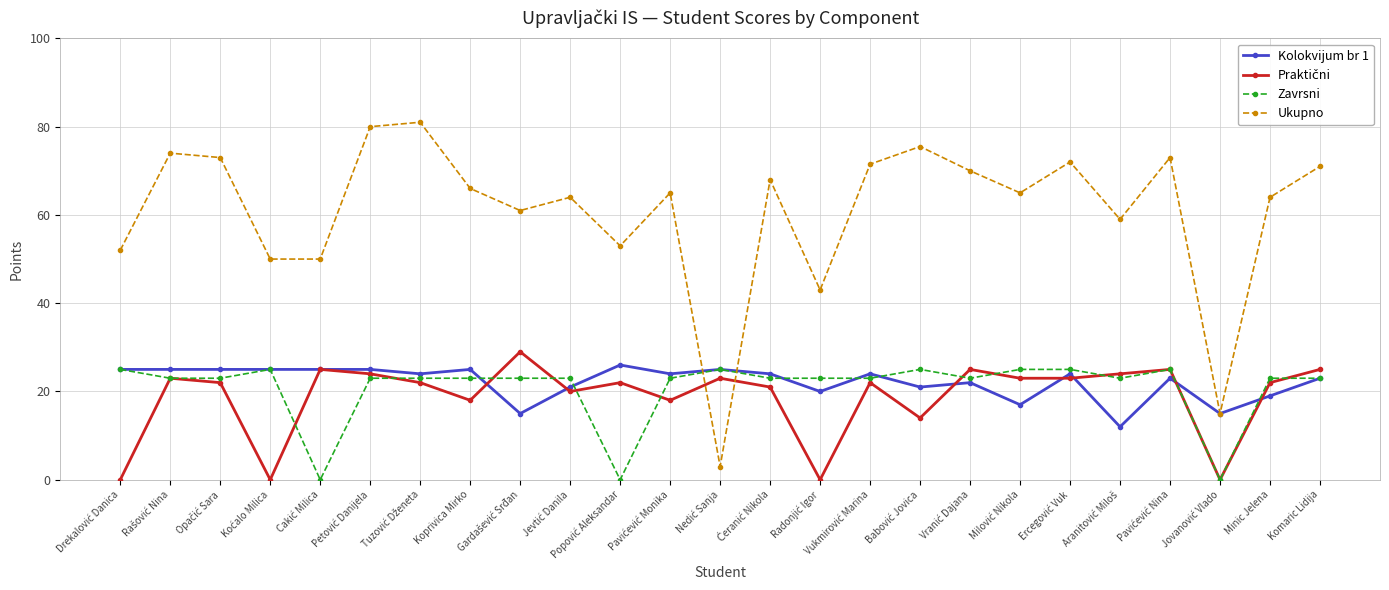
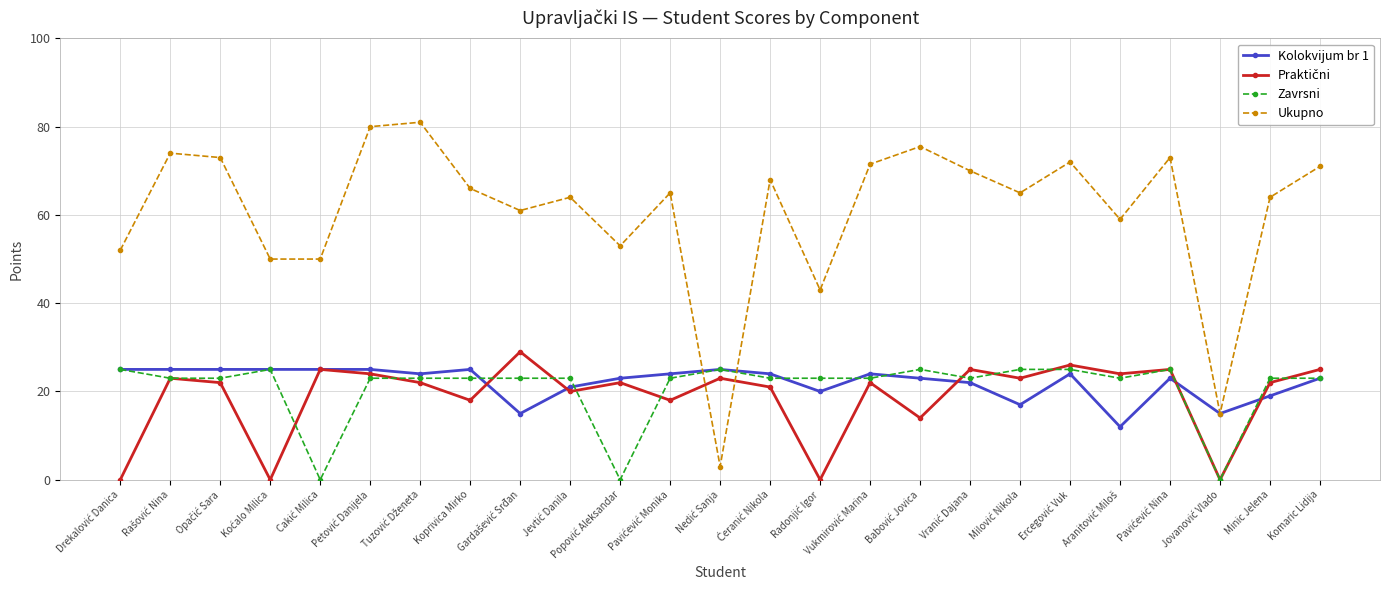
  {
    "Kolokvijum br 1": {
      "Rašović Nina": 25,
      "Opačić Sara": 25,
      "Petović Danijela": 25,
      "Tuzović Dženeta": 24,
      "Koprivica Mirko": 25,
      "Gardašević Srđan": 15,
      "Jevtić Danila": 21,
-     "Popović Aleksandar": 26,
+     "Popović Aleksandar": 23,
      "Pavićević Monika": 24,
      "Ćeranić Nikola": 24,
      "Radonjić Igor": 20,
      "Vukmirović Marina": 24,
-     "Babović Jovica": 21,
+     "Babović Jovica": 23,
      "Vranić Dajana": 22,
      "Milović Nikola": 17,
      "Ercegović Vuk": 24,
      "Aranitović Miloš": 12,
      "Pavićević Nina": 23,
      "Minic Jelena": 19
    },
    "Praktični": {
      "Drekalović Danica": 0,
      "Opačić Sara": 22,
      "Koćalo Milica": 0,
      "Petović Danijela": 24,
      "Tuzović Dženeta": 22,
      "Koprivica Mirko": 18,
      "Gardašević Srđan": 29,
      "Jevtić Danila": 20,
      "Popović Aleksandar": 22,
      "Pavićević Monika": 18,
      "Nedić Sanja": 23,
      "Ćeranić Nikola": 21,
      "Radonjić Igor": 0,
      "Vukmirović Marina": 22,
      "Babović Jovica": 14,
      "Vranić Dajana": 25,
      "Milović Nikola": 23,
-     "Ercegović Vuk": 23,
+     "Ercegović Vuk": 26,
      "Aranitović Miloš": 24,
      "Minic Jelena": 22,
      "Komaric Lidija": 25
    },
    "Zavrsni": {
      "Opačić Sara": 23,
      "Cakić Milica": 0,
      "Petović Danijela": 23,
      "Tuzović Dženeta": 23,
      "Koprivica Mirko": 23,
      "Gardašević Srđan": 23,
      "Jevtić Danila": 23,
      "Popović Aleksandar": 0,
      "Pavićević Monika": 23,
      "Ćeranić Nikola": 23,
      "Radonjić Igor": 23,
      "Vukmirović Marina": 23,
      "Babović Jovica": 25,
      "Vranić Dajana": 23,
      "Milović Nikola": 25,
      "Ercegović Vuk": 25,
      "Aranitović Miloš": 23,
      "Minic Jelena": 23
    },
    "Ukupno": {
      "Drekalović Danica": 52,
      "Rašović Nina": 74,
      "Opačić Sara": 73,
      "Koćalo Milica": 50,
      "Cakić Milica": 50,
      "Petović Danijela": 80,
      "Tuzović Dženeta": 81,
      "Koprivica Mirko": 66,
      "Gardašević Srđan": 61,
      "Jevtić Danila": 64,
      "Popović Aleksandar": 53,
      "Pavićević Monika": 65,
      "Nedić Sanja": 3,
      "Ćeranić Nikola": 68,
      "Radonjić Igor": 43,
      "Vukmirović Marina": 72,
      "Babović Jovica": 76,
      "Vranić Dajana": 70,
      "Milović Nikola": 65,
      "Ercegović Vuk": 72,
      "Aranitović Miloš": 59,
      "Pavićević Nina": 73,
      "Minic Jelena": 64,
      "Komaric Lidija": 71
    }
  }
